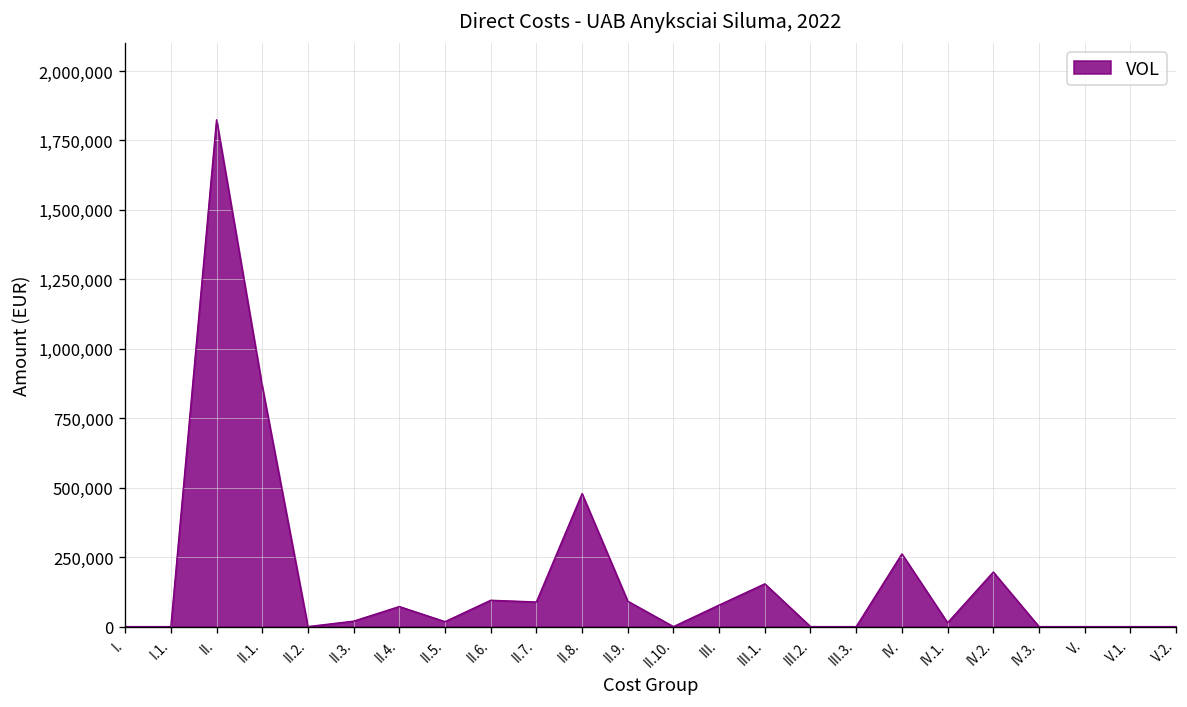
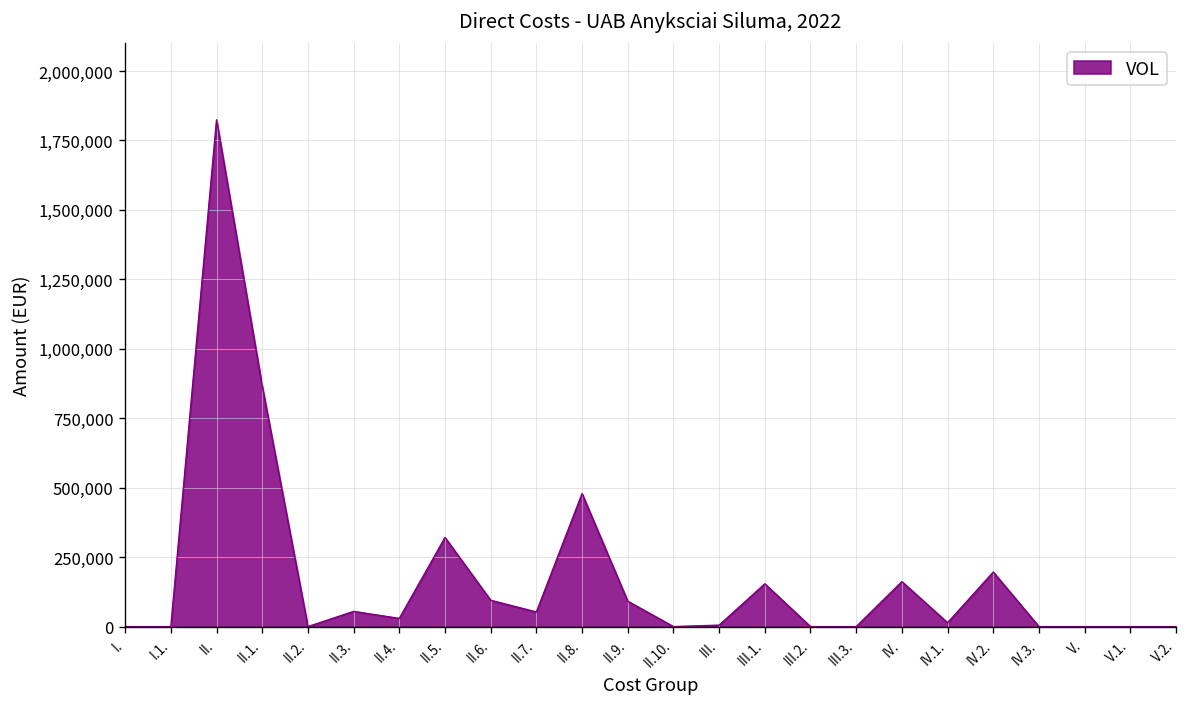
  {
    "I.": "0",
    "I.1.": "0",
    "II.": "1,820,000",
    "II.1.": "870,000",
    "II.2.": "0",
-   "II.3.": "20,000",
-   "II.4.": "70,000",
-   "II.5.": "20,000",
+   "II.3.": "50,000",
+   "II.4.": "30,000",
+   "II.5.": "320,000",
    "II.6.": "90,000",
-   "II.7.": "90,000",
+   "II.7.": "50,000",
    "II.8.": "480,000",
    "II.9.": "90,000",
    "II.10.": "0",
-   "III.": "80,000",
+   "III.": "10,000",
    "III.1.": "150,000",
    "III.2.": "0",
    "III.3.": "0",
-   "IV.": "260,000",
+   "IV.": "160,000",
    "IV.1.": "10,000",
    "IV.2.": "200,000",
    "IV.3.": "0",
    "V.": "0",
    "V.1.": "0",
    "V.2.": "0"
  }
